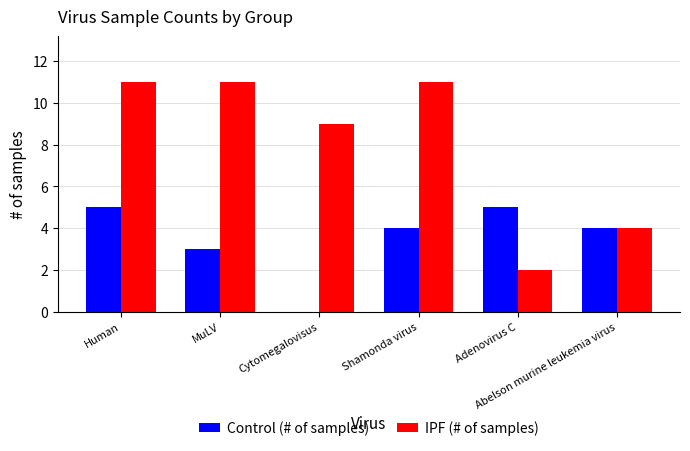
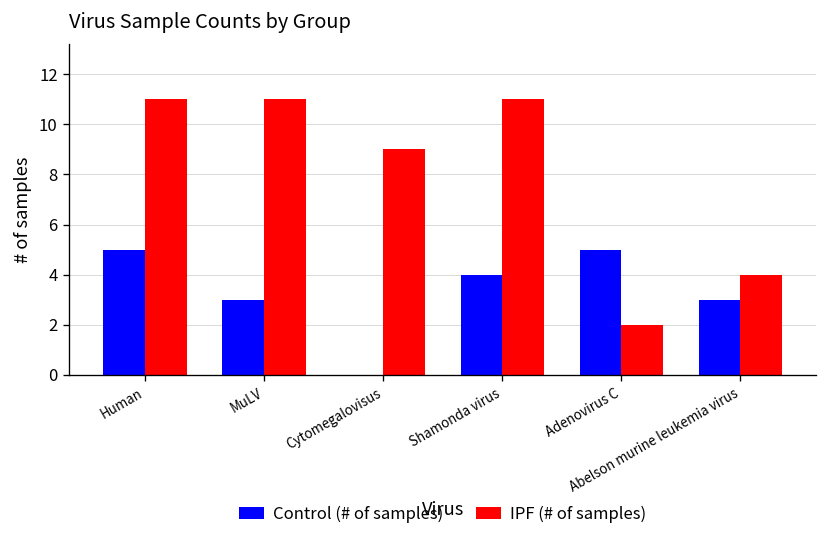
  {
    "Control (# of samples)": {
      "Human": 5,
      "MuLV": 3,
      "Cytomegalovisus": 0,
      "Shamonda virus": 4,
      "Adenovirus C": 5,
-     "Abelson murine leukemia virus": 4
+     "Abelson murine leukemia virus": 3
    },
    "IPF (# of samples)": {
      "Human": 11,
      "MuLV": 11,
      "Cytomegalovisus": 9,
      "Shamonda virus": 11,
      "Adenovirus C": 2,
      "Abelson murine leukemia virus": 4
    }
  }
